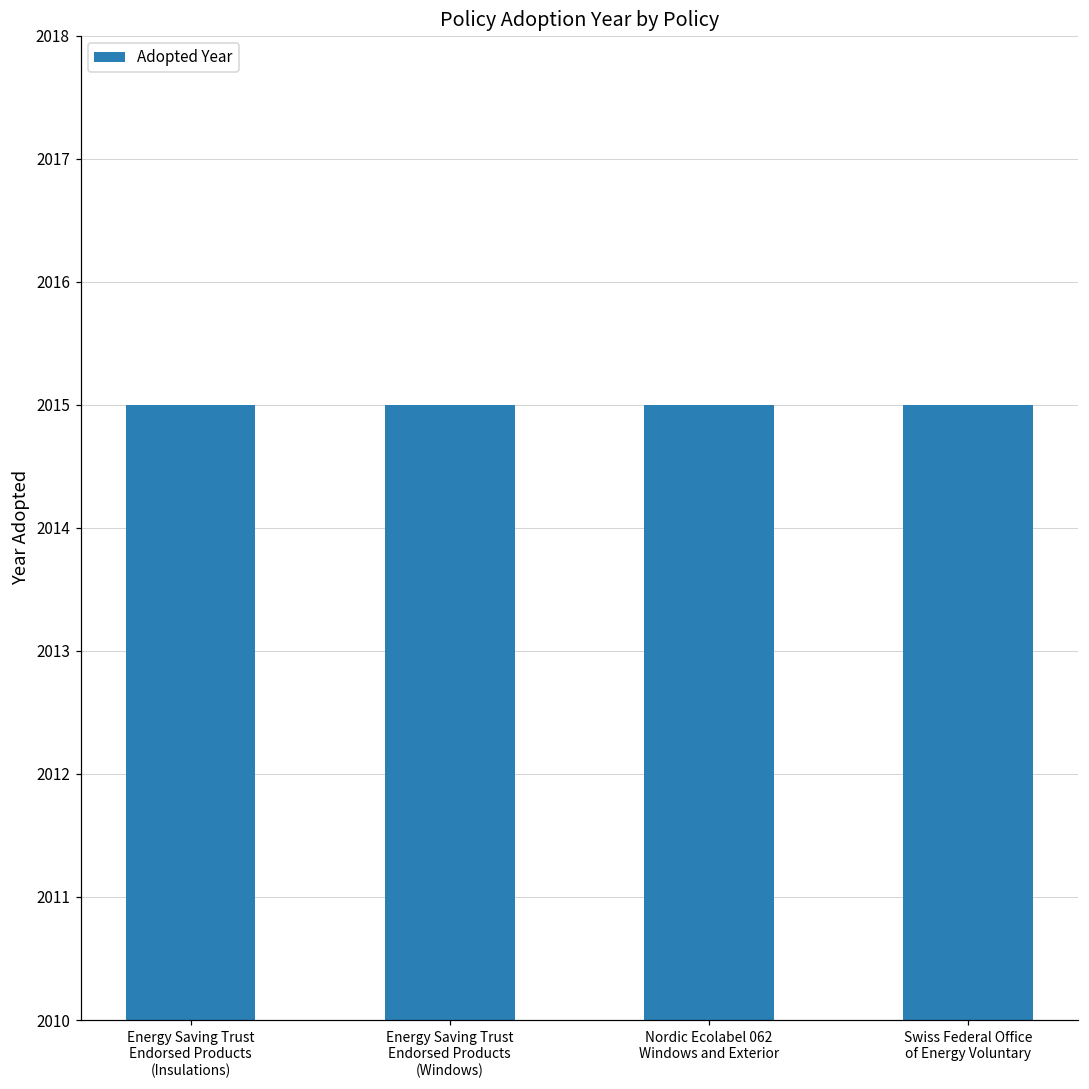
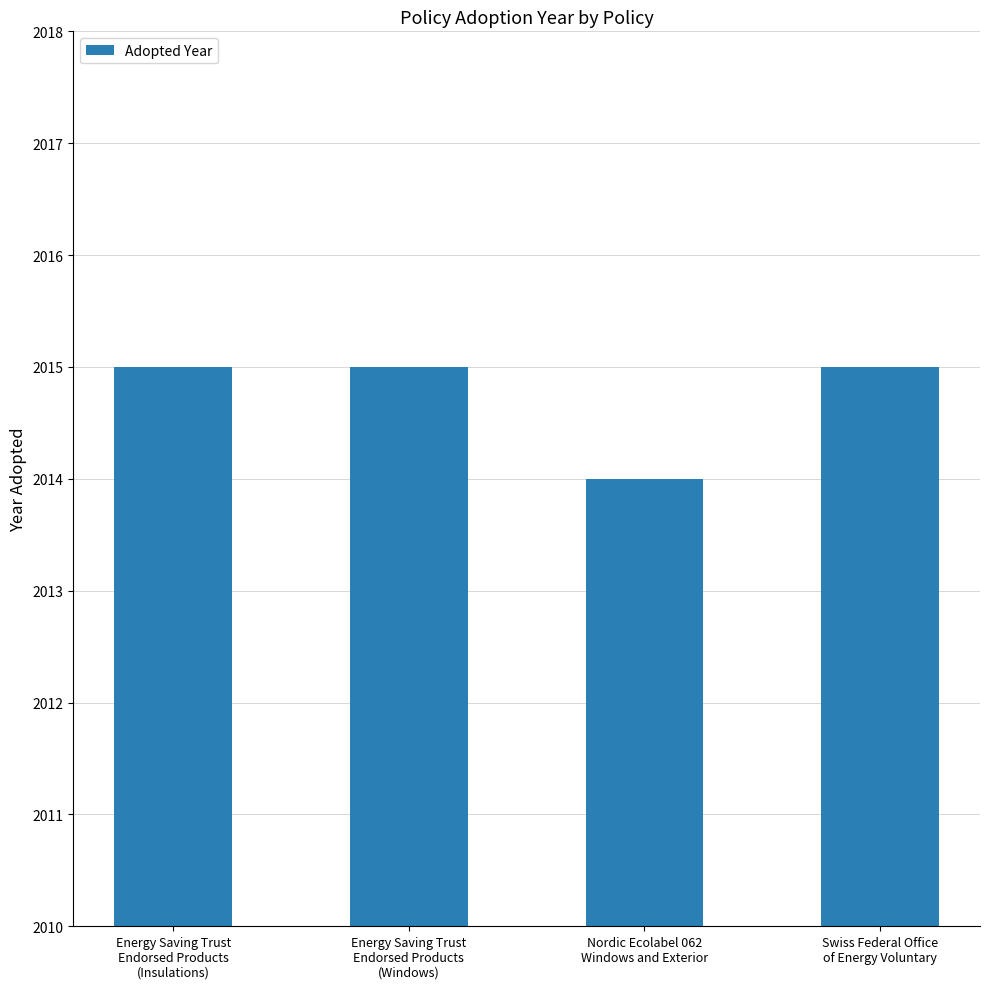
  {
    "Energy Saving Trust Endorsed Products (Insulations)": 2015,
    "Energy Saving Trust Endorsed Products (Windows)": 2015,
-   "Nordic Ecolabel 062 Windows and Exterior": 2015,
+   "Nordic Ecolabel 062 Windows and Exterior": 2014,
    "Swiss Federal Office of Energy Voluntary": 2015
  }
